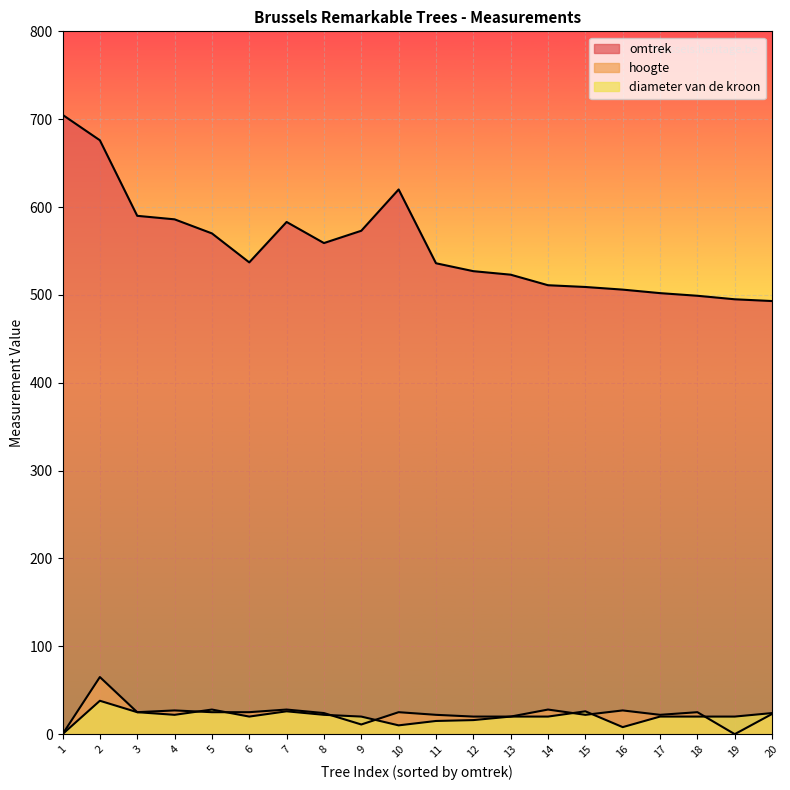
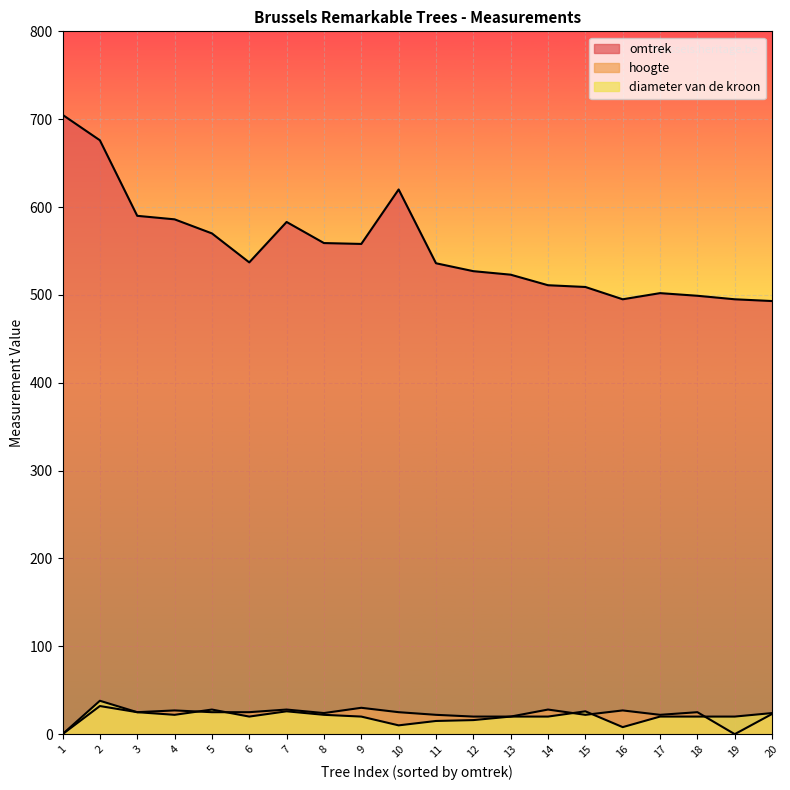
  {
    "omtrek": {
      "1": 710,
      "2": 680,
      "3": 590,
      "4": 590,
      "5": 570,
      "6": 540,
      "7": 580,
      "8": 560,
-     "9": 570,
+     "9": 560,
      "10": 620,
      "11": 540,
      "12": 530,
      "13": 520,
      "14": 510,
      "15": 510,
-     "16": 510,
+     "16": 500,
      "17": 500,
      "18": 500,
      "19": 500,
      "20": 490
    },
    "hoogte": {
-     "2": 70,
+     "2": 30,
      "4": 30,
      "5": 30,
      "6": 30,
-     "9": 10,
+     "9": 30,
      "10": 30,
      "11": 20,
      "12": 20,
      "14": 30,
      "15": 20,
      "16": 30,
      "18": 30,
      "19": 0
    },
    "diameter van de kroon": {
      "2": 40,
      "4": 20,
      "5": 30,
      "6": 20,
      "9": 20,
      "10": 10,
      "11": 20,
      "12": 20,
      "14": 20,
      "15": 30,
      "16": 10,
      "18": 20,
      "19": 20
    }
  }
